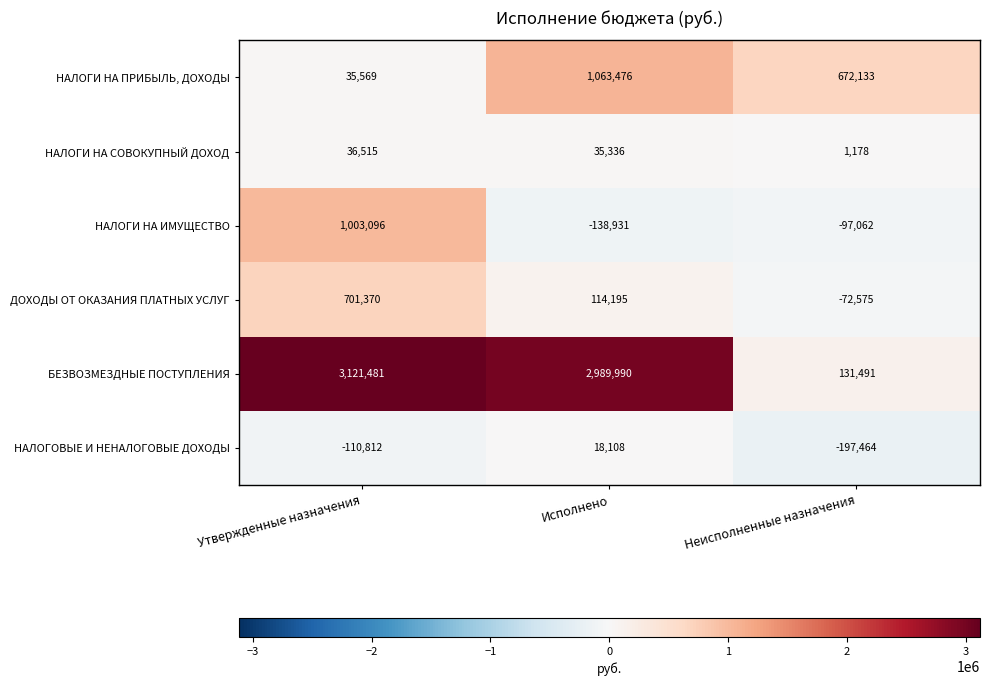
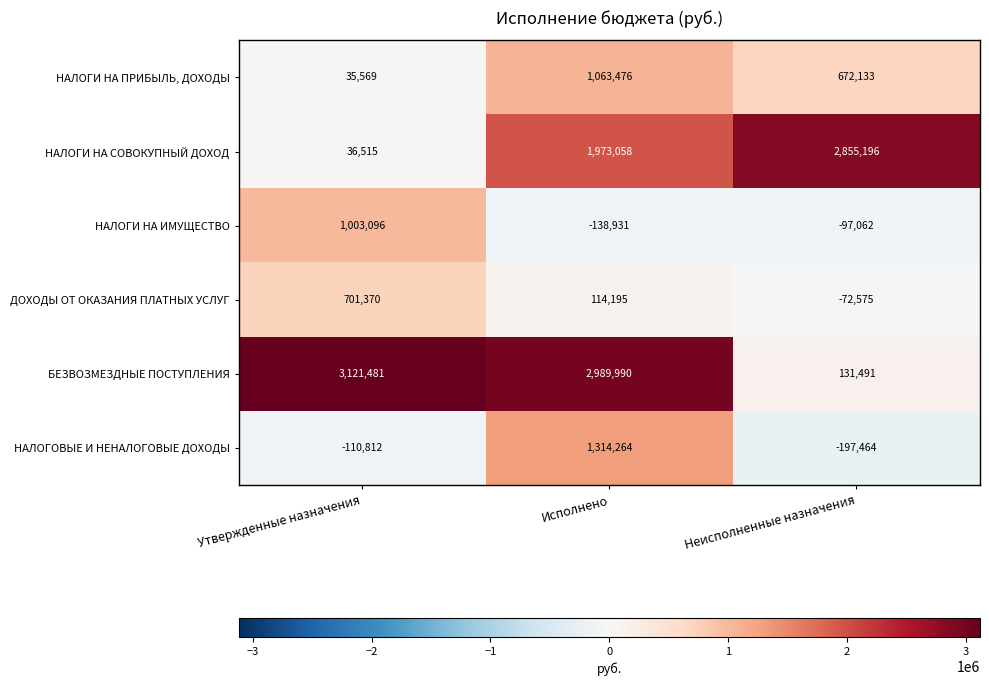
  {
    "НАЛОГИ НА ПРИБЫЛЬ, ДОХОДЫ": {
      "Утвержденные назначения": "35,569",
      "Исполнено": "1,063,476",
      "Неисполненные назначения": "672,133"
    },
    "НАЛОГИ НА СОВОКУПНЫЙ ДОХОД": {
      "Утвержденные назначения": "36,515",
-     "Исполнено": "35,336",
-     "Неисполненные назначения": "1,178"
+     "Исполнено": "1,973,058",
+     "Неисполненные назначения": "2,855,196"
    },
    "НАЛОГИ НА ИМУЩЕСТВО": {
      "Утвержденные назначения": "1,003,096",
      "Исполнено": "-138,931",
      "Неисполненные назначения": "-97,062"
    },
    "ДОХОДЫ ОТ ОКАЗАНИЯ ПЛАТНЫХ УСЛУГ": {
      "Утвержденные назначения": "701,370",
      "Исполнено": "114,195",
      "Неисполненные назначения": "-72,575"
    },
    "БЕЗВОЗМЕЗДНЫЕ ПОСТУПЛЕНИЯ": {
      "Утвержденные назначения": "3,121,481",
      "Исполнено": "2,989,990",
      "Неисполненные назначения": "131,491"
    },
    "НАЛОГОВЫЕ И НЕНАЛОГОВЫЕ ДОХОДЫ": {
      "Утвержденные назначения": "-110,812",
-     "Исполнено": "18,108",
+     "Исполнено": "1,314,264",
      "Неисполненные назначения": "-197,464"
    }
  }
